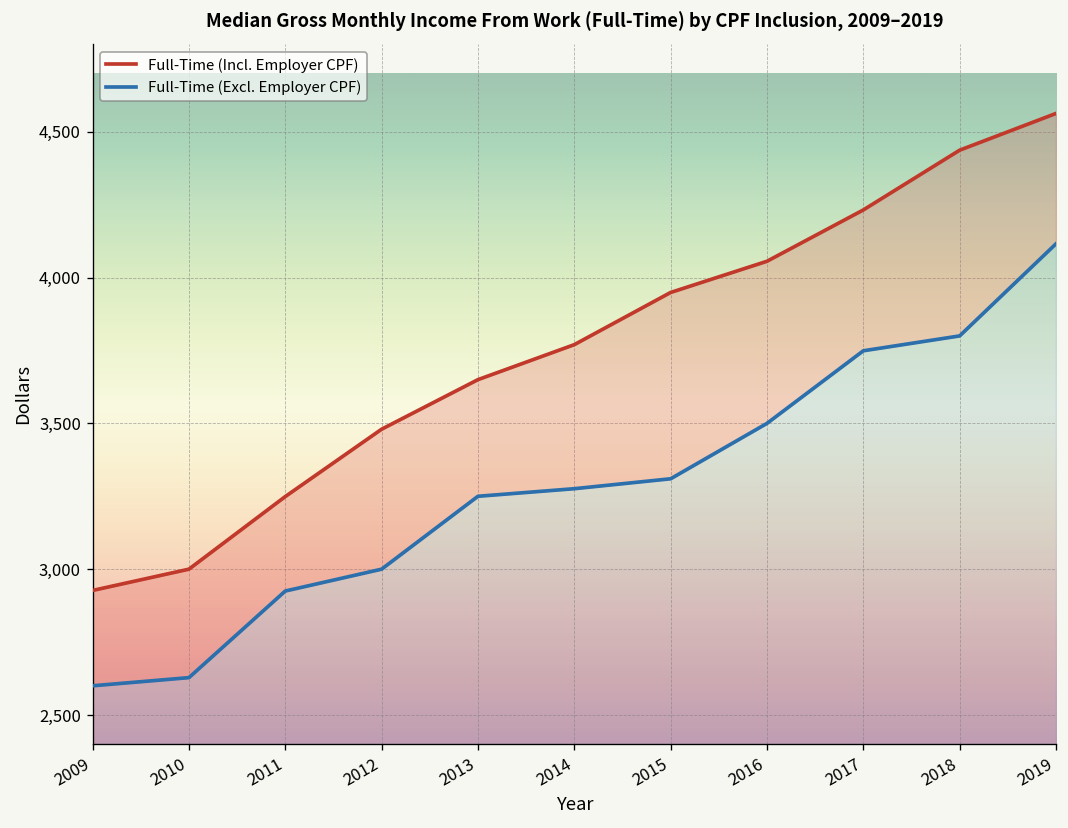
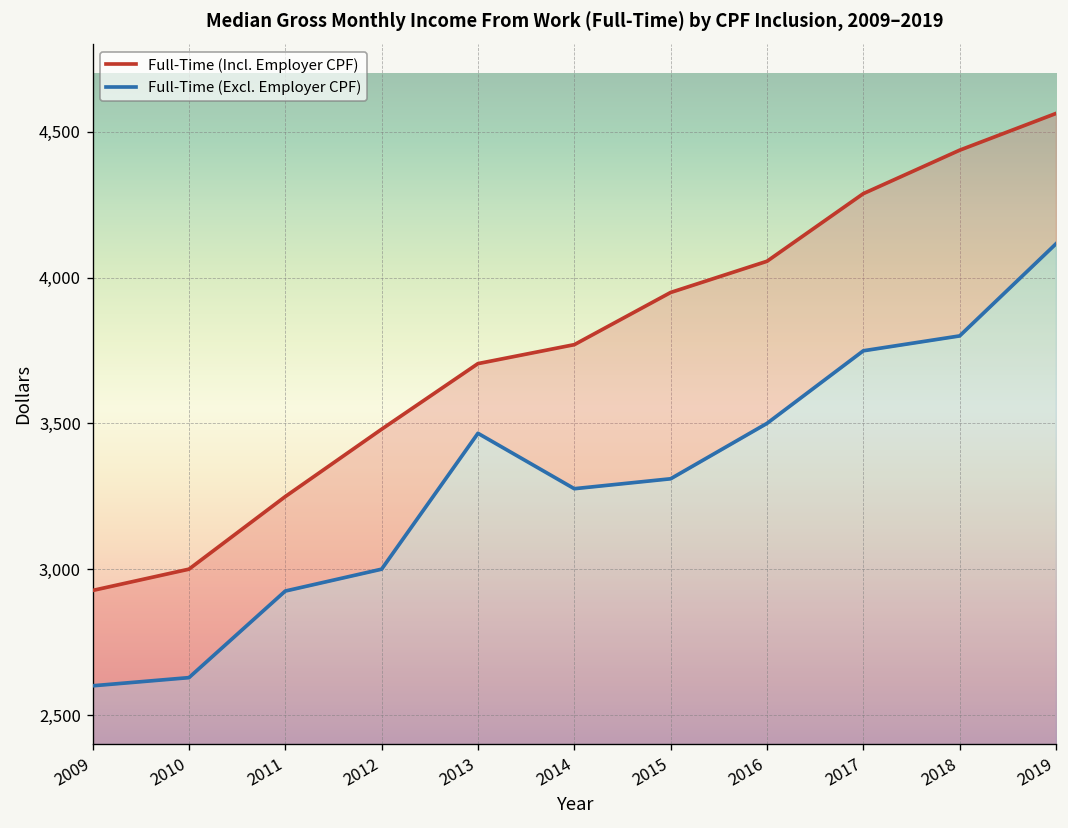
  {
    "Full-Time (Incl. Employer CPF)": {
      "2009": "2,930",
      "2010": "3,000",
      "2011": "3,250",
      "2012": "3,480",
-     "2013": "3,650",
+     "2013": "3,710",
      "2014": "3,770",
      "2015": "3,950",
      "2016": "4,060",
-     "2017": "4,230",
+     "2017": "4,290",
      "2018": "4,440",
      "2019": "4,560"
    },
    "Full-Time (Excl. Employer CPF)": {
      "2009": "2,600",
      "2010": "2,630",
      "2011": "2,930",
      "2012": "3,000",
-     "2013": "3,250",
+     "2013": "3,470",
      "2014": "3,280",
      "2015": "3,310",
      "2016": "3,500",
      "2017": "3,750",
      "2018": "3,800",
      "2019": "4,120"
    }
  }
